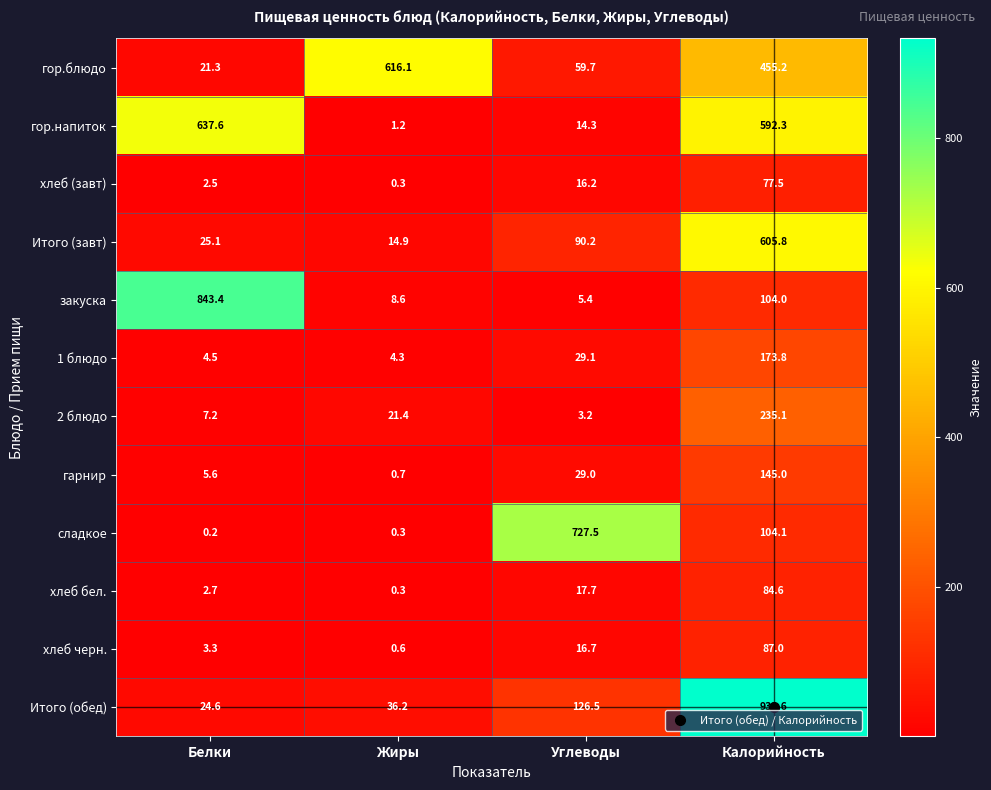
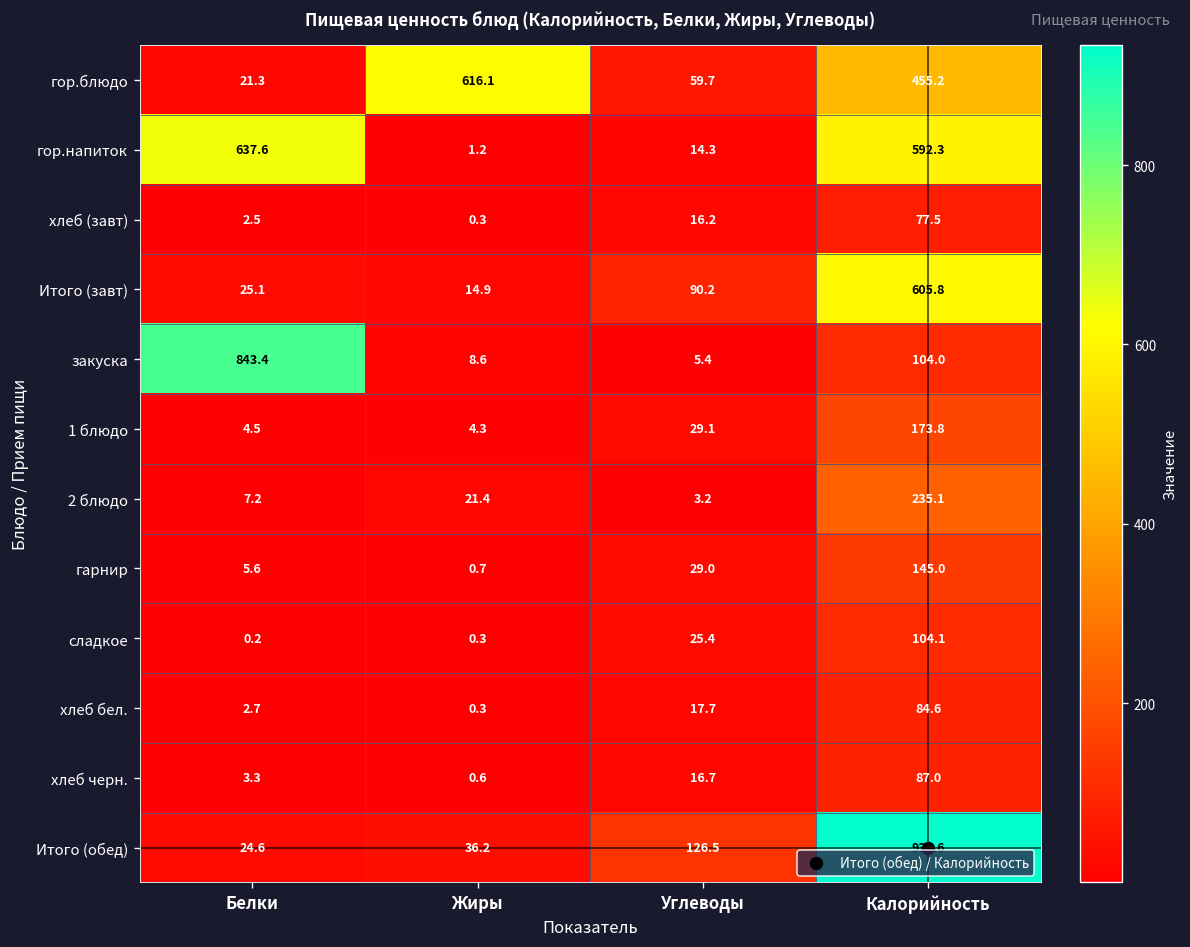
  {
    "гор.блюдо": {
      "Белки": 21.3,
      "Жиры": 616.1,
      "Углеводы": 59.7,
      "Калорийность": 455.2
    },
    "гор.напиток": {
      "Белки": 637.6,
      "Жиры": 1.2,
      "Углеводы": 14.3,
      "Калорийность": 592.3
    },
    "хлеб (завт)": {
      "Белки": 2.5,
      "Жиры": 0.3,
      "Углеводы": 16.2,
      "Калорийность": 77.5
    },
    "Итого (завт)": {
      "Белки": 25.1,
      "Жиры": 14.9,
      "Углеводы": 90.2,
      "Калорийность": 605.8
    },
    "закуска": {
      "Белки": 843.4,
      "Жиры": 8.6,
      "Углеводы": 5.4,
      "Калорийность": 104.0
    },
    "1 блюдо": {
      "Белки": 4.5,
      "Жиры": 4.3,
      "Углеводы": 29.1,
      "Калорийность": 173.8
    },
    "2 блюдо": {
      "Белки": 7.2,
      "Жиры": 21.4,
      "Углеводы": 3.2,
      "Калорийность": 235.1
    },
    "гарнир": {
      "Белки": 5.6,
      "Жиры": 0.7,
      "Углеводы": 29.0,
      "Калорийность": 145.0
    },
    "сладкое": {
      "Белки": 0.2,
      "Жиры": 0.3,
-     "Углеводы": 727.5,
+     "Углеводы": 25.4,
      "Калорийность": 104.1
    },
    "хлеб бел.": {
      "Белки": 2.7,
      "Жиры": 0.3,
      "Углеводы": 17.7,
      "Калорийность": 84.6
    },
    "хлеб черн.": {
      "Белки": 3.3,
      "Жиры": 0.6,
      "Углеводы": 16.7,
      "Калорийность": 87.0
    },
    "Итого (обед)": {
      "Белки": 24.6,
      "Жиры": 36.2,
      "Углеводы": 126.5
    }
  }
